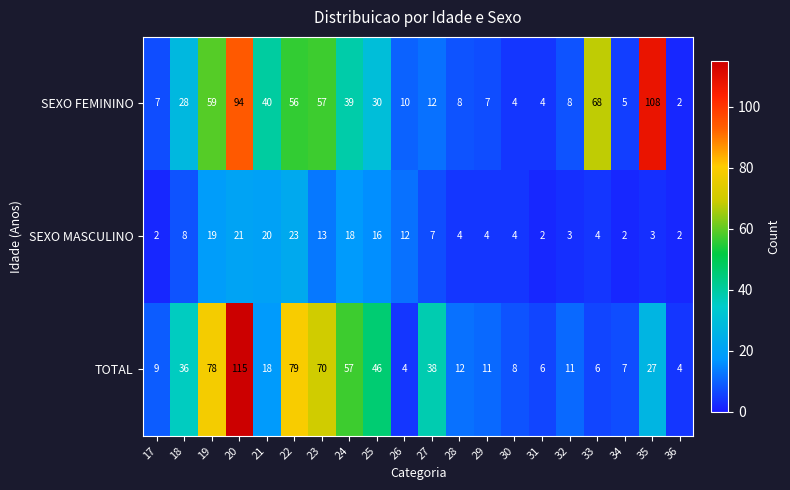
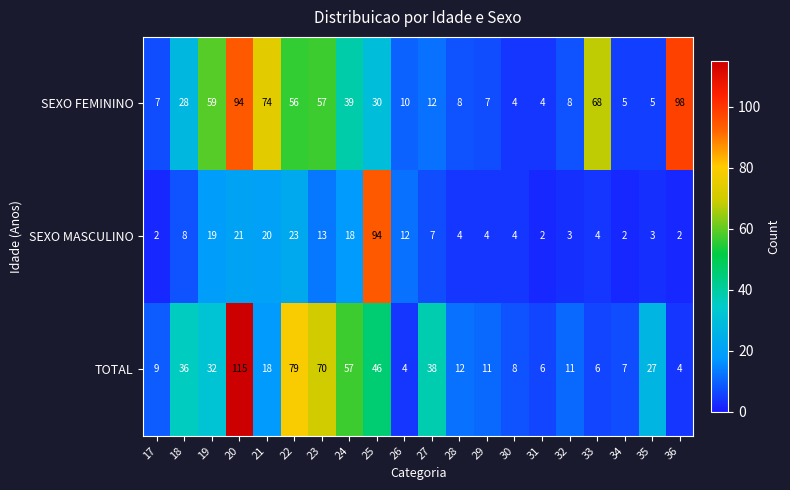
  {
    "SEXO FEMININO": {
      "17": 7,
      "18": 28,
      "19": 59,
      "20": 94,
-     "21": 40,
+     "21": 74,
      "22": 56,
      "23": 57,
      "24": 39,
      "25": 30,
      "26": 10,
      "27": 12,
      "28": 8,
      "29": 7,
      "30": 4,
      "31": 4,
      "32": 8,
      "33": 68,
      "34": 5,
-     "35": 108,
-     "36": 2
+     "35": 5,
+     "36": 98
    },
    "SEXO MASCULINO": {
      "17": 2,
      "18": 8,
      "19": 19,
      "20": 21,
      "21": 20,
      "22": 23,
      "23": 13,
      "24": 18,
-     "25": 16,
+     "25": 94,
      "26": 12,
      "27": 7,
      "28": 4,
      "29": 4,
      "30": 4,
      "31": 2,
      "32": 3,
      "33": 4,
      "34": 2,
      "35": 3,
      "36": 2
    },
    "TOTAL": {
      "17": 9,
      "18": 36,
-     "19": 78,
+     "19": 32,
      "20": 115,
      "21": 18,
      "22": 79,
      "23": 70,
      "24": 57,
      "25": 46,
      "26": 4,
      "27": 38,
      "28": 12,
      "29": 11,
      "30": 8,
      "31": 6,
      "32": 11,
      "33": 6,
      "34": 7,
      "35": 27,
      "36": 4
    }
  }
